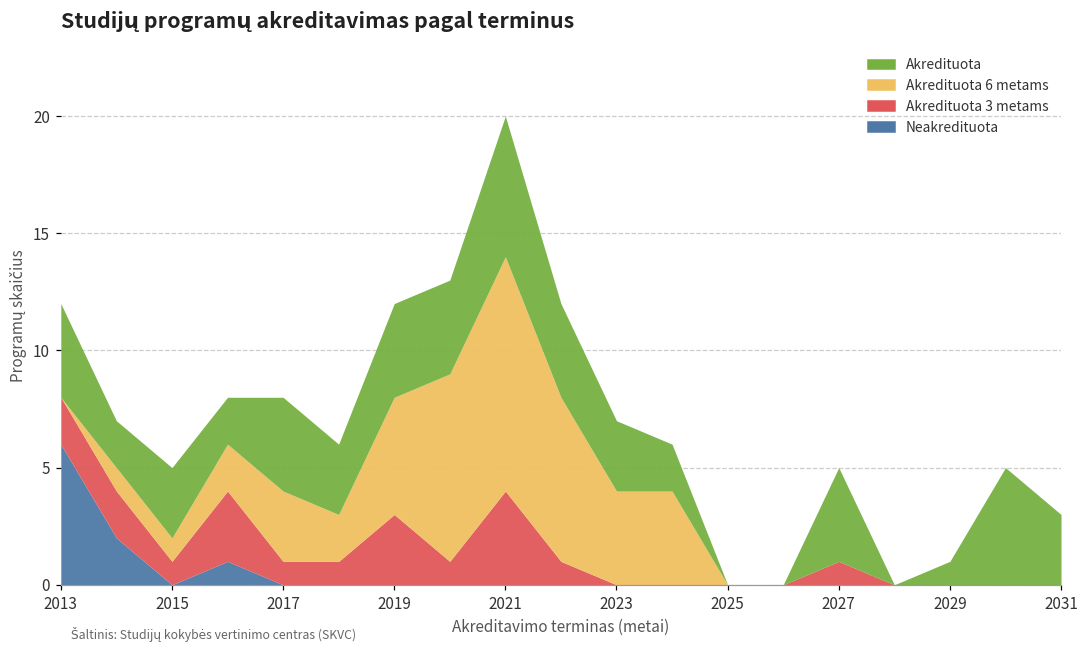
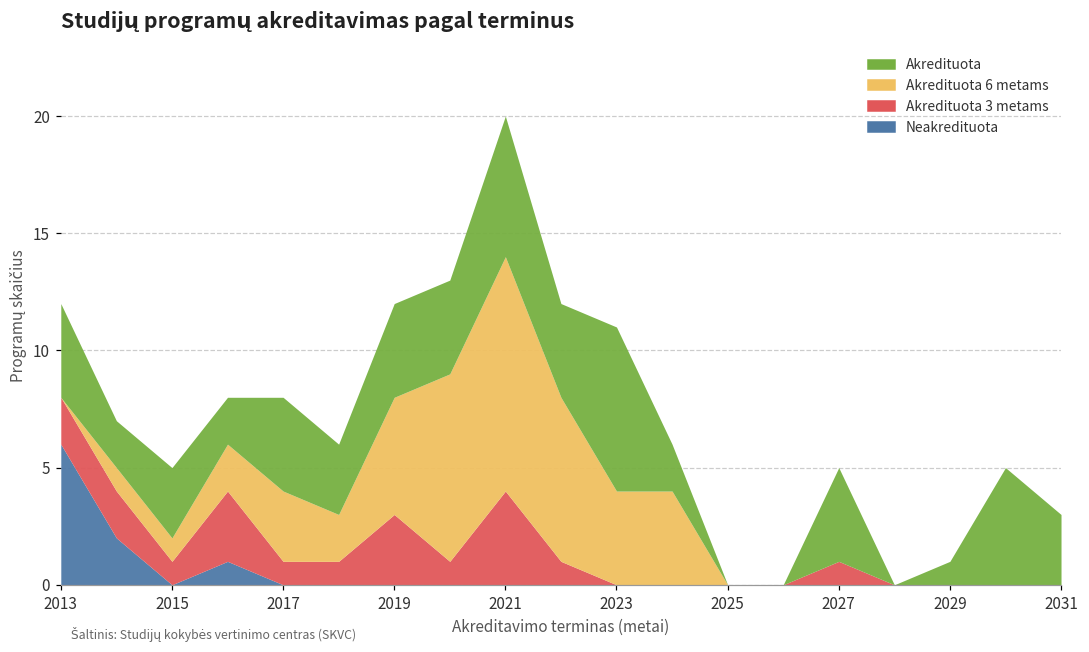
  {
    "Neakredituota": {
      "2013": 6,
      "2015": 0,
      "2017": 0,
      "2019": 0,
      "2021": 0,
      "2027": 0
    },
    "Akredituota 6 metams": {
      "2015": 1,
      "2017": 3,
      "2019": 5,
      "2021": 10,
      "2023": 4
    },
    "Akredituota": {
      "2013": 4,
      "2015": 3,
      "2017": 4,
      "2019": 4,
      "2021": 6,
-     "2023": 3,
+     "2023": 7,
      "2027": 4,
      "2029": 1,
      "2031": 3
    }
  }
